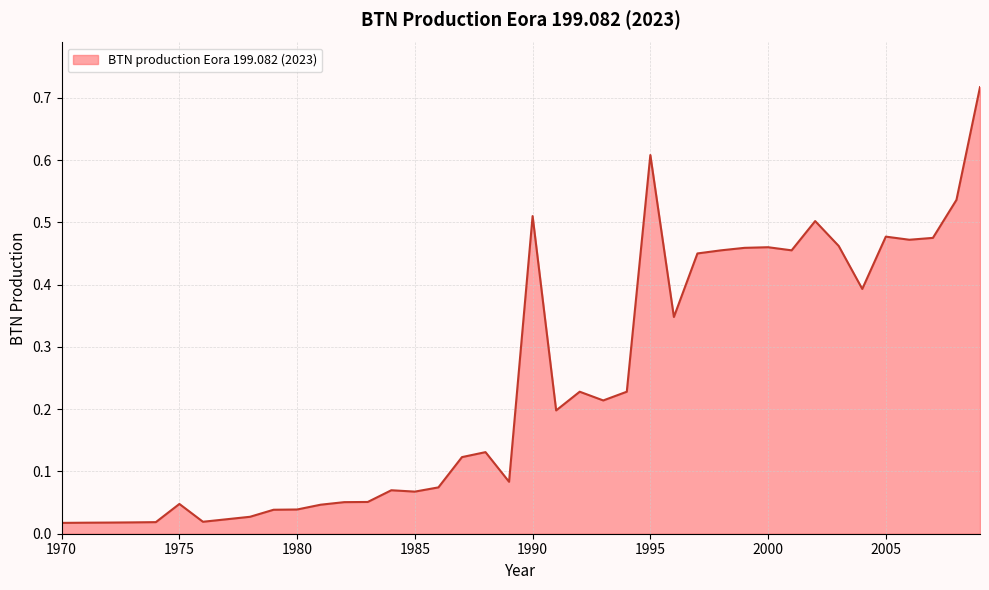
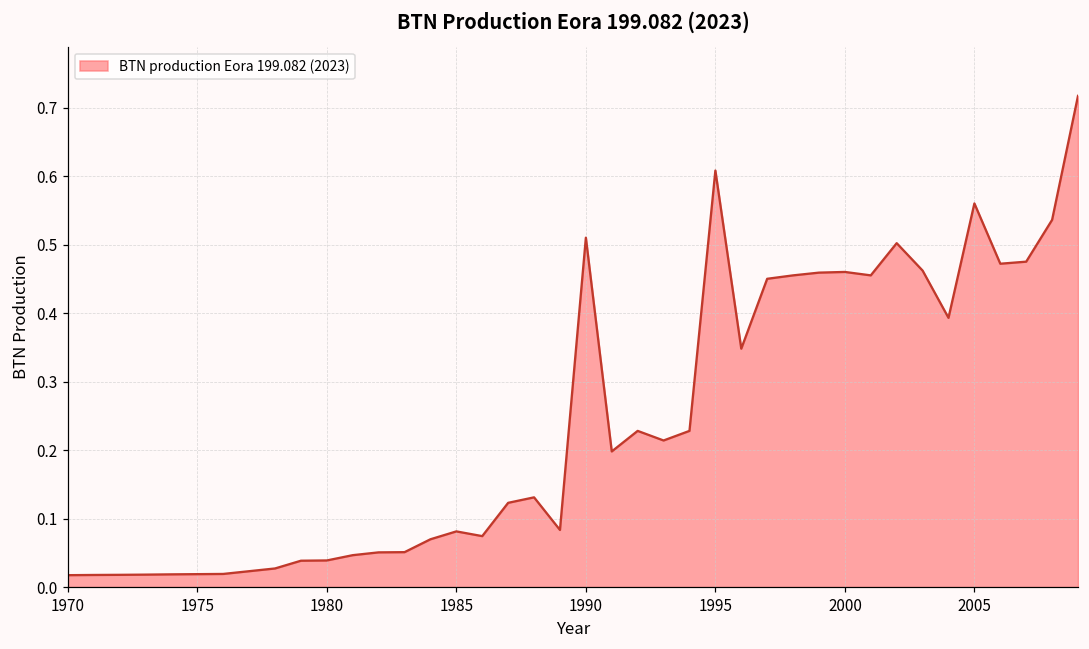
  {
    "1970": 0.02,
-   "1975": 0.05,
+   "1975": 0.02,
    "1980": 0.04,
-   "1985": 0.07,
+   "1985": 0.08,
    "1990": 0.51,
    "1995": 0.61,
    "2000": 0.46,
-   "2005": 0.48
+   "2005": 0.56
  }
